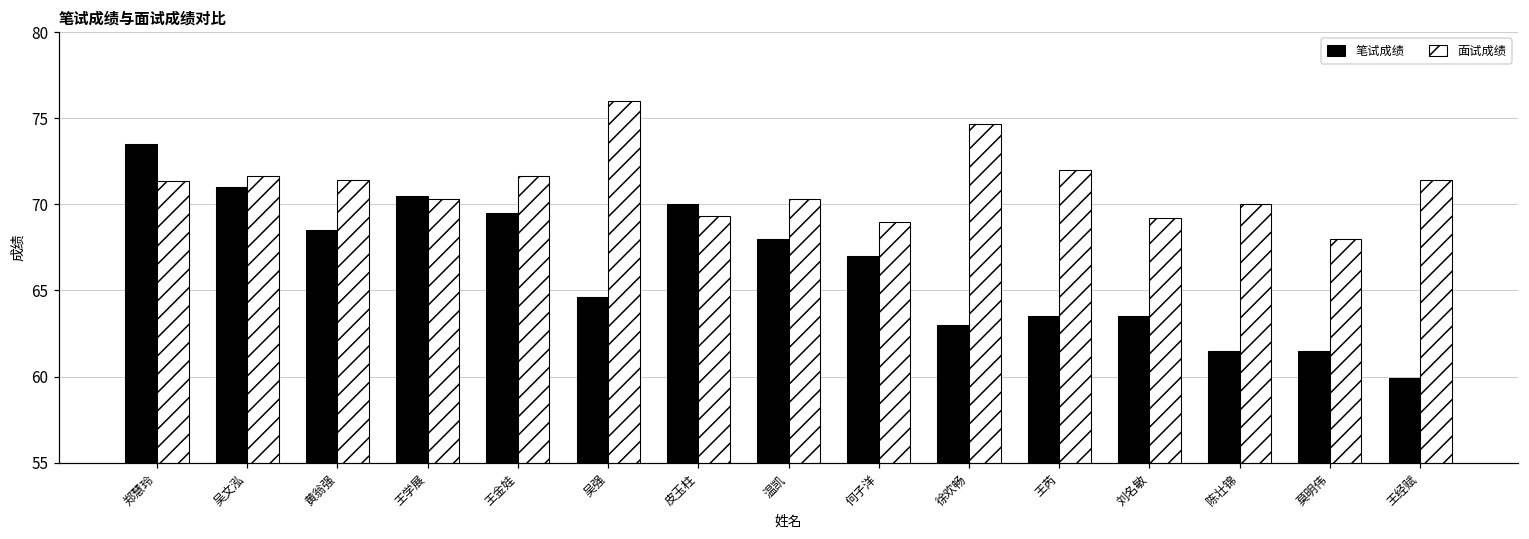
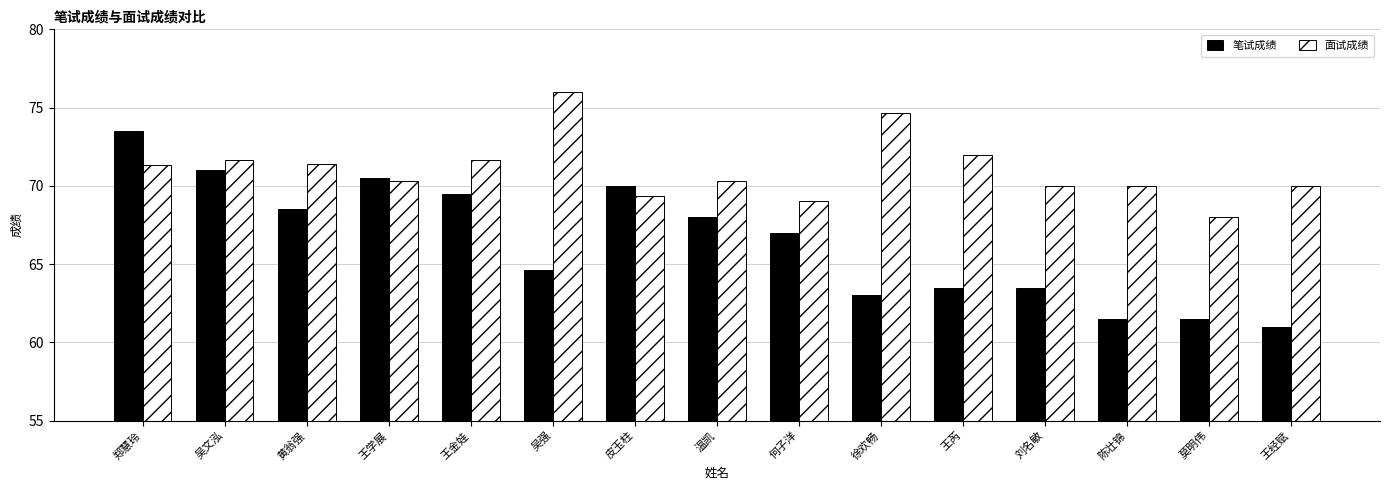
  {
    "笔试成绩": {
      "郑慧玲": 73.5,
      "吴文泓": 71.0,
      "黄翁强": 68.5,
      "王学展": 70.5,
      "王金娃": 69.5,
      "吴强": 64.6,
      "皮玉柱": 70.0,
      "温凯": 68.0,
      "何子洋": 67.0,
      "徐欢畅": 63.0,
      "王芮": 63.5,
      "刘名敏": 63.5,
      "陈壮锦": 61.5,
      "莫明伟": 61.5,
-     "王经赋": 59.9
+     "王经赋": 61.0
    },
    "面试成绩": {
      "郑慧玲": 71.3,
      "吴文泓": 71.7,
      "黄翁强": 71.4,
      "王学展": 70.3,
      "王金娃": 71.7,
      "吴强": 76.0,
      "皮玉柱": 69.3,
      "温凯": 70.3,
      "何子洋": 69.0,
      "徐欢畅": 74.7,
      "王芮": 72.0,
-     "刘名敏": 69.2,
+     "刘名敏": 70.0,
      "陈壮锦": 70.0,
      "莫明伟": 68.0,
-     "王经赋": 71.4
+     "王经赋": 70.0
    }
  }
